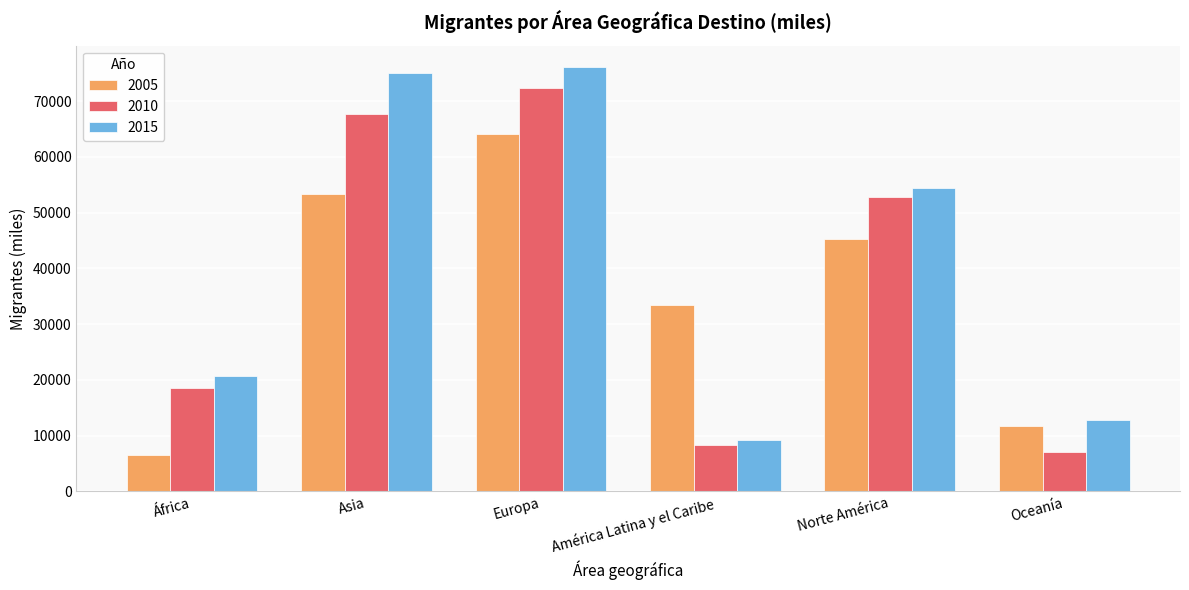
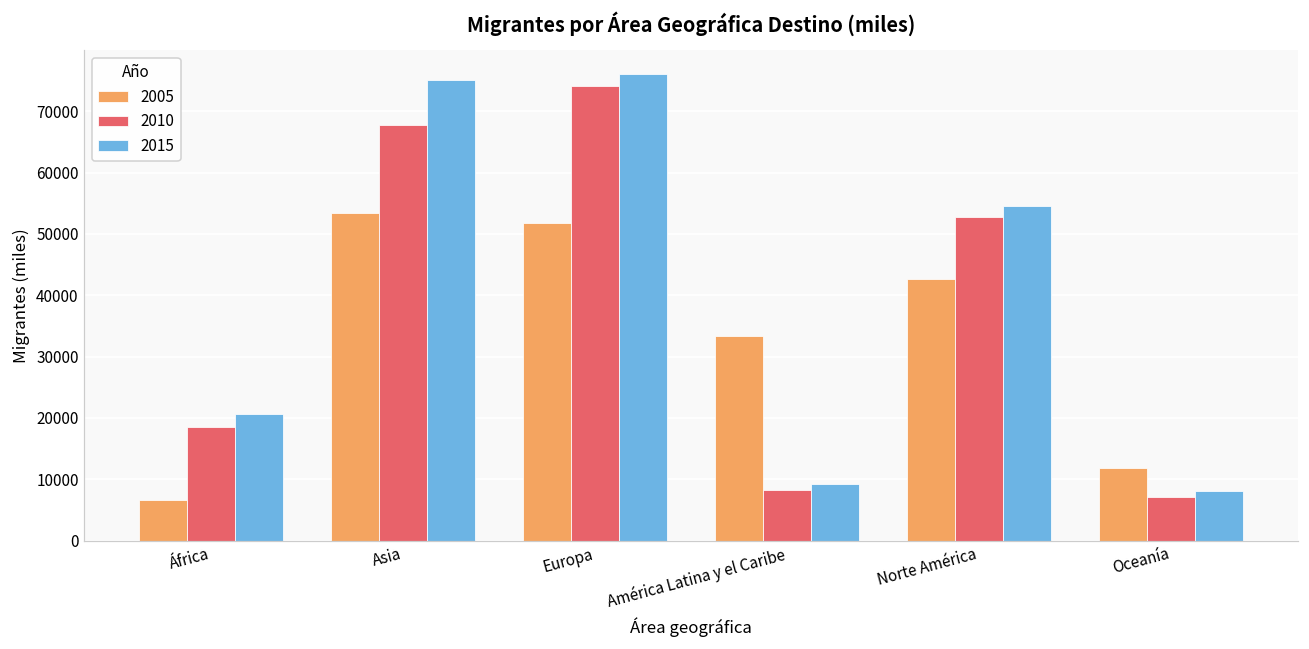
  {
    "2005": {
      "África": 7000,
      "Asia": 53000,
-     "Europa": 64000,
+     "Europa": 52000,
      "América Latina y el Caribe": 33000,
-     "Norte América": 45000,
+     "Norte América": 43000,
      "Oceanía": 12000
    },
    "2010": {
      "África": 19000,
      "Asia": 68000,
-     "Europa": 72000,
+     "Europa": 74000,
      "América Latina y el Caribe": 8000,
      "Norte América": 53000,
      "Oceanía": 7000
    },
    "2015": {
      "África": 21000,
      "Asia": 75000,
      "Europa": 76000,
      "América Latina y el Caribe": 9000,
      "Norte América": 54000,
-     "Oceanía": 13000
+     "Oceanía": 8000
    }
  }
